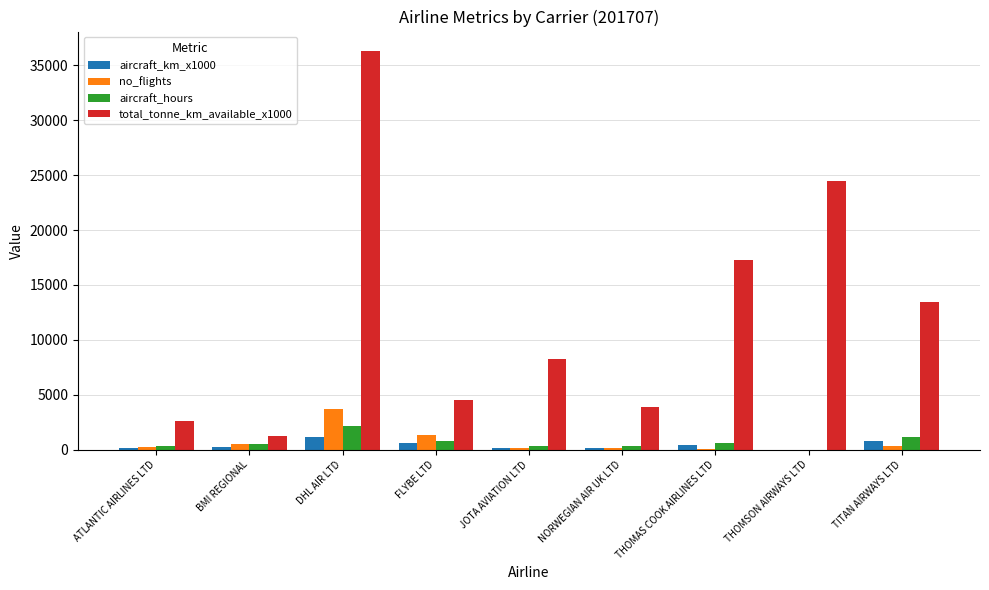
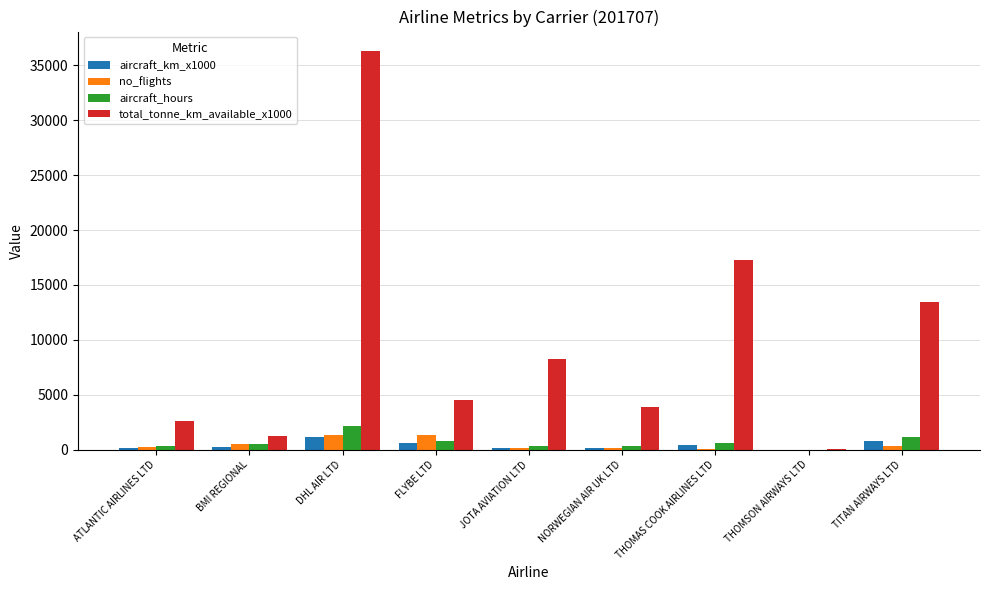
  {
    "aircraft_km_x1000": {
      "BMI REGIONAL": 200,
      "DHL AIR LTD": 1100,
      "FLYBE LTD": 600,
      "THOMAS COOK AIRLINES LTD": 500,
      "TITAN AIRWAYS LTD": 800
    },
    "no_flights": {
      "ATLANTIC AIRLINES LTD": 200,
      "BMI REGIONAL": 500,
-     "DHL AIR LTD": 3700,
+     "DHL AIR LTD": 1400,
      "FLYBE LTD": 1400,
      "TITAN AIRWAYS LTD": 300
    },
    "aircraft_hours": {
      "ATLANTIC AIRLINES LTD": 300,
      "BMI REGIONAL": 500,
      "DHL AIR LTD": 2200,
      "FLYBE LTD": 800,
      "JOTA AVIATION LTD": 300,
      "NORWEGIAN AIR UK LTD": 300,
      "THOMAS COOK AIRLINES LTD": 600,
      "TITAN AIRWAYS LTD": 1200
    },
    "total_tonne_km_available_x1000": {
      "ATLANTIC AIRLINES LTD": 2600,
      "BMI REGIONAL": 1300,
      "DHL AIR LTD": 36300,
      "FLYBE LTD": 4500,
      "JOTA AVIATION LTD": 8300,
      "NORWEGIAN AIR UK LTD": 3900,
      "THOMAS COOK AIRLINES LTD": 17300,
-     "THOMSON AIRWAYS LTD": 24500,
+     "THOMSON AIRWAYS LTD": 100,
      "TITAN AIRWAYS LTD": 13400
    }
  }
